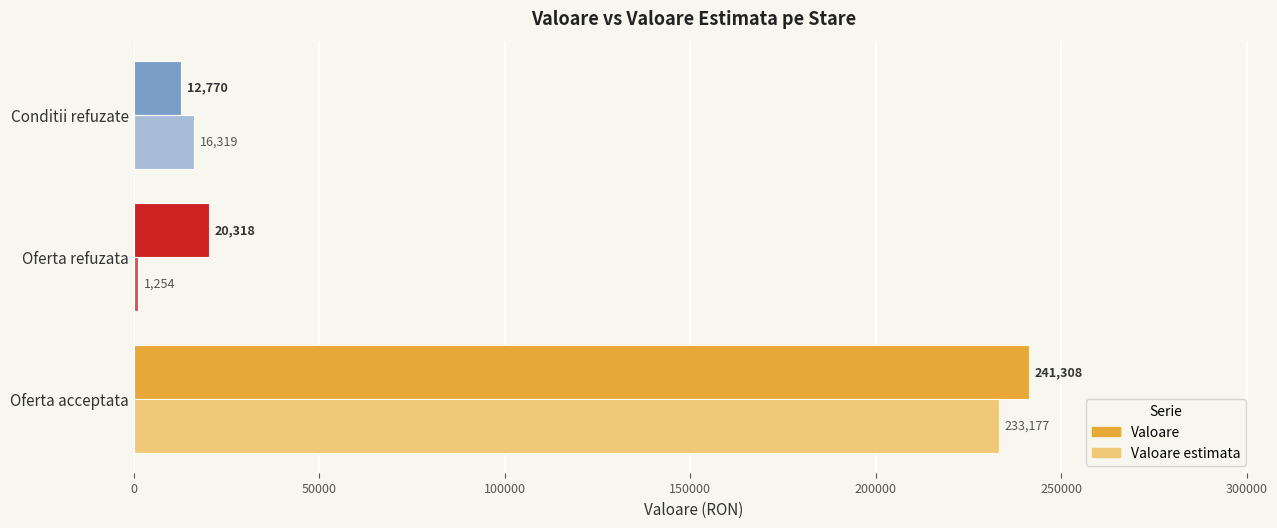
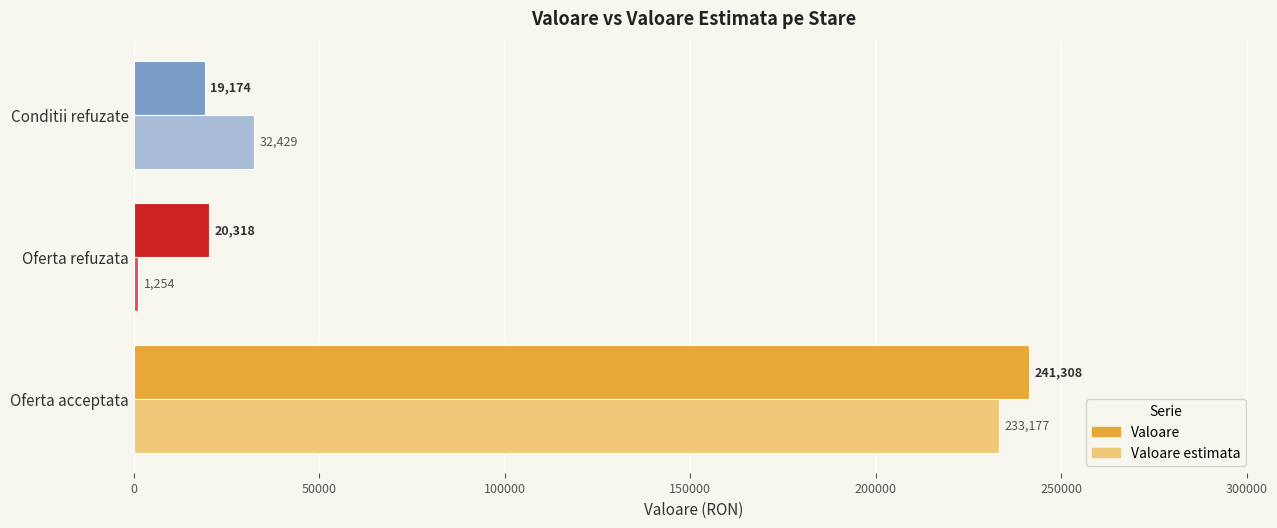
  {
    "Valoare": {
-     "Conditii refuzate": "12,770",
+     "Conditii refuzate": "19,174",
      "Oferta refuzata": "20,318",
      "Oferta acceptata": "241,308"
    },
    "Valoare estimata": {
-     "Conditii refuzate": "16,319",
+     "Conditii refuzate": "32,429",
      "Oferta refuzata": "1,254",
      "Oferta acceptata": "233,177"
    }
  }
